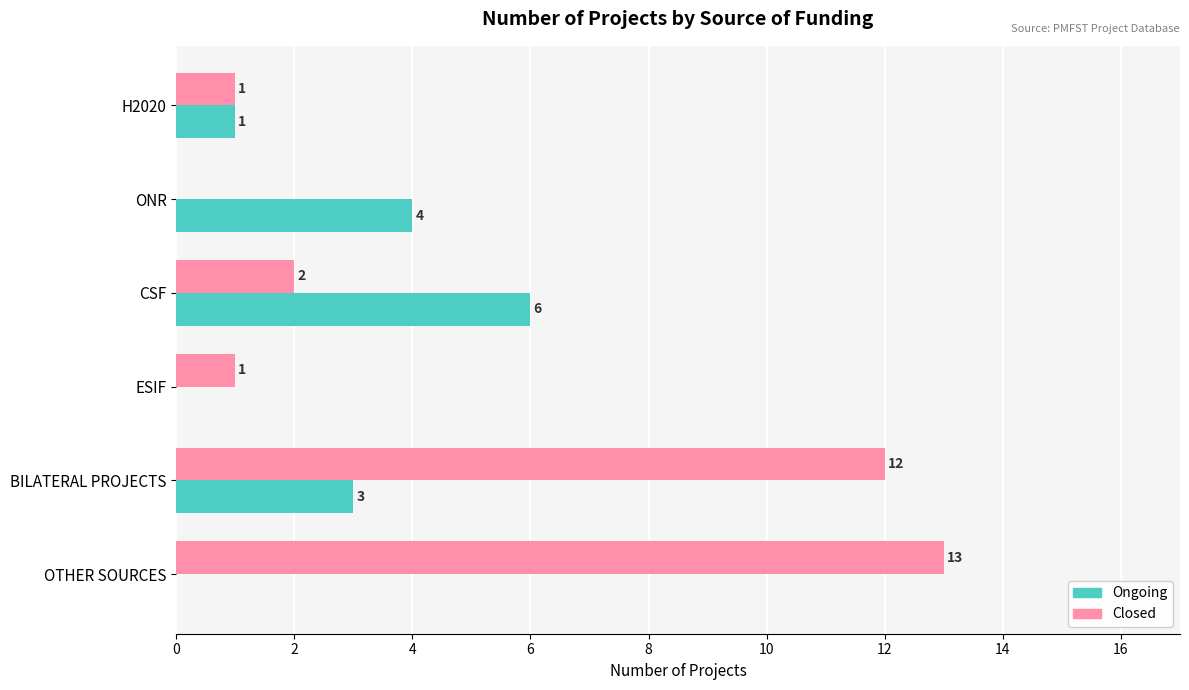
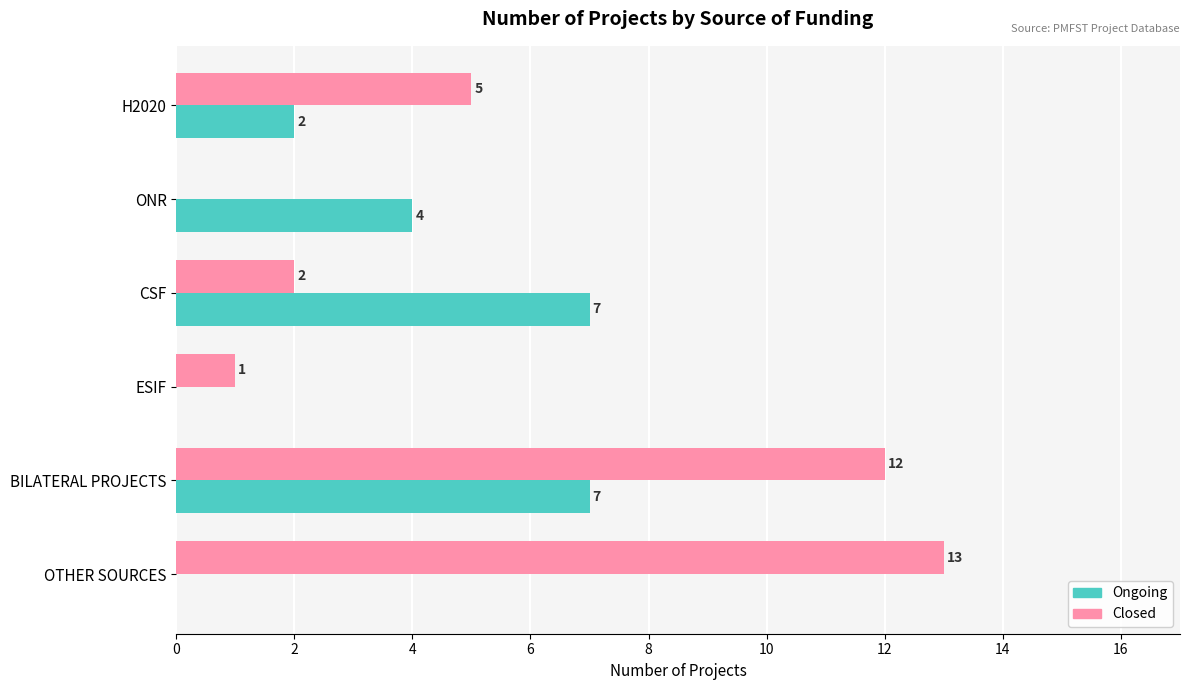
  {
    "Ongoing": {
-     "H2020": 1,
+     "H2020": 2,
      "ONR": 4,
-     "CSF": 6,
-     "BILATERAL PROJECTS": 3
+     "CSF": 7,
+     "BILATERAL PROJECTS": 7
    },
    "Closed": {
-     "H2020": 1,
+     "H2020": 5,
      "CSF": 2,
      "ESIF": 1,
      "BILATERAL PROJECTS": 12,
      "OTHER SOURCES": 13
    }
  }
